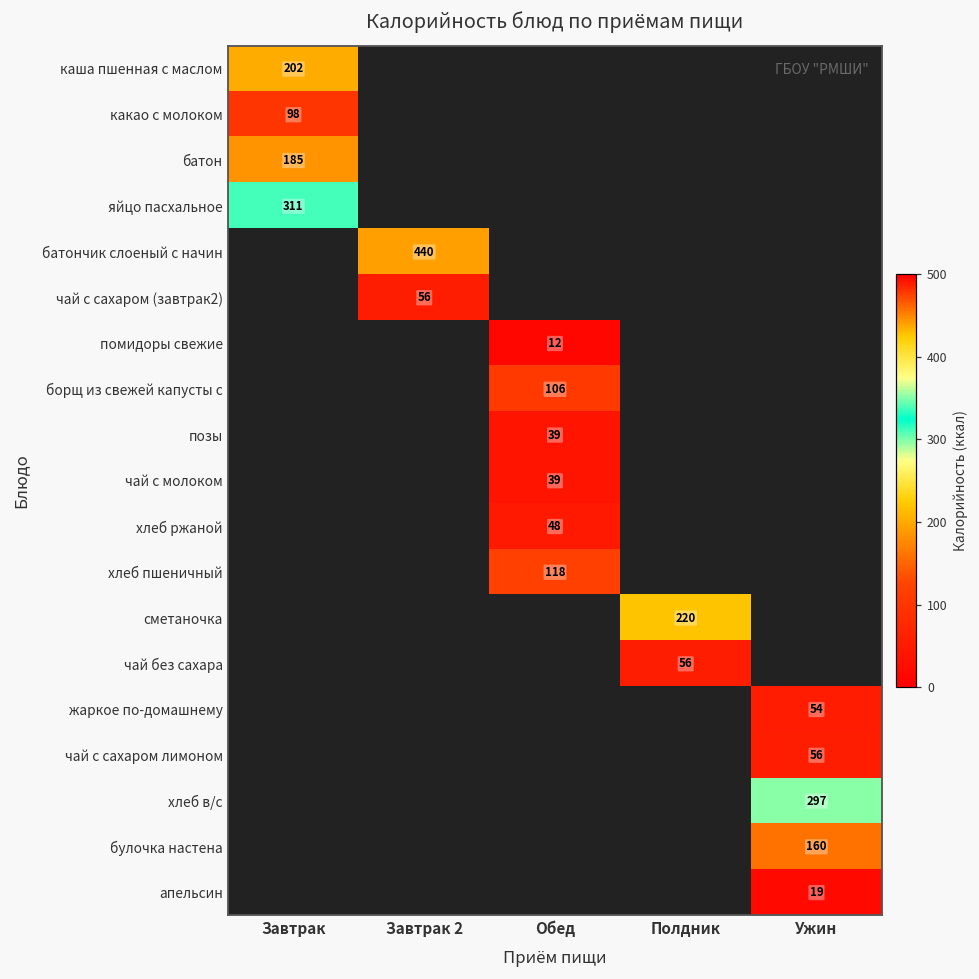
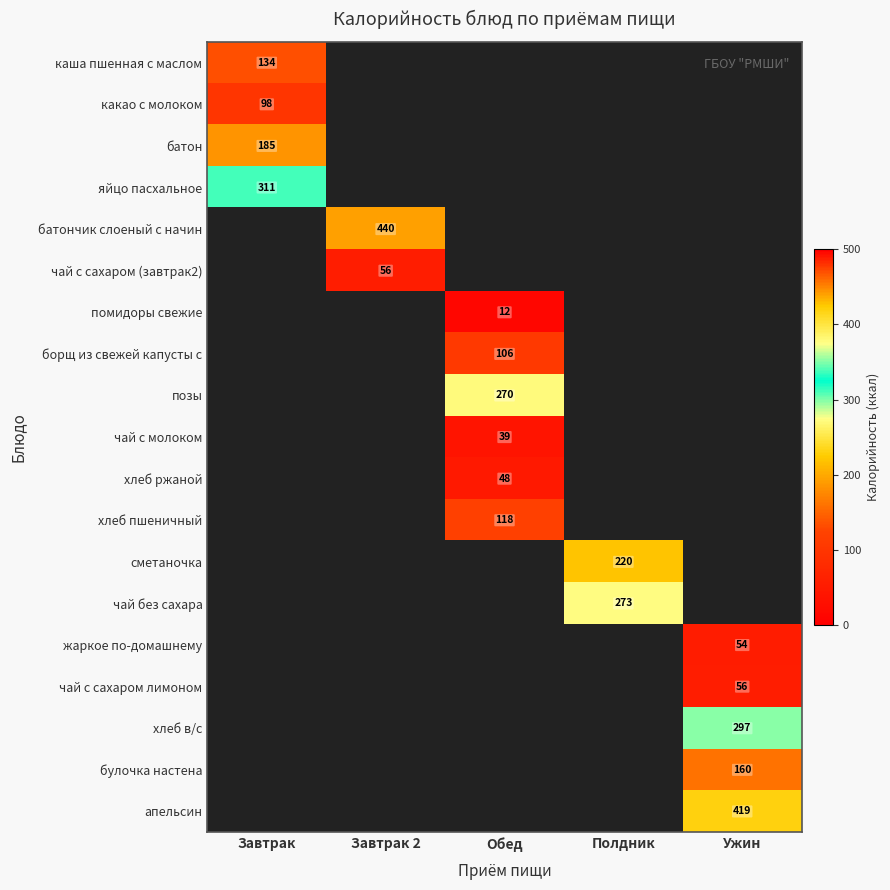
  {
    "каша пшенная с маслом": {
-     "Завтрак": 202
+     "Завтрак": 134
    },
    "позы": {
-     "Обед": 39
+     "Обед": 270
    },
    "чай без сахара": {
-     "Полдник": 56
+     "Полдник": 273
    },
    "апельсин": {
-     "Ужин": 19
+     "Ужин": 419
    }
  }
